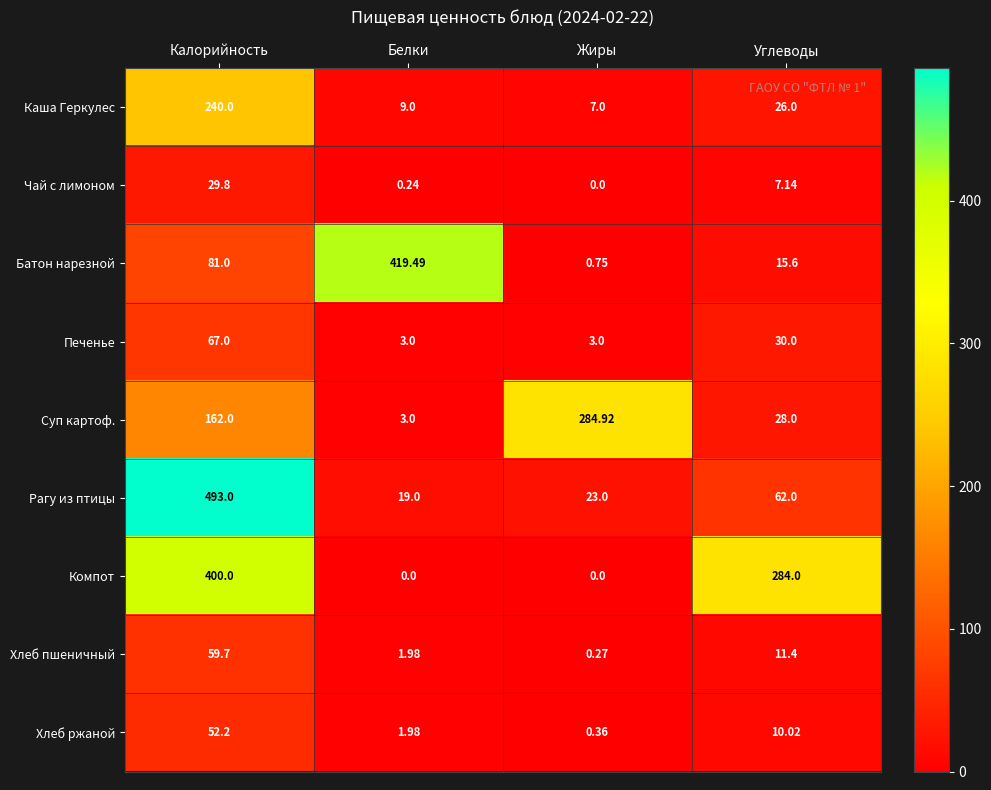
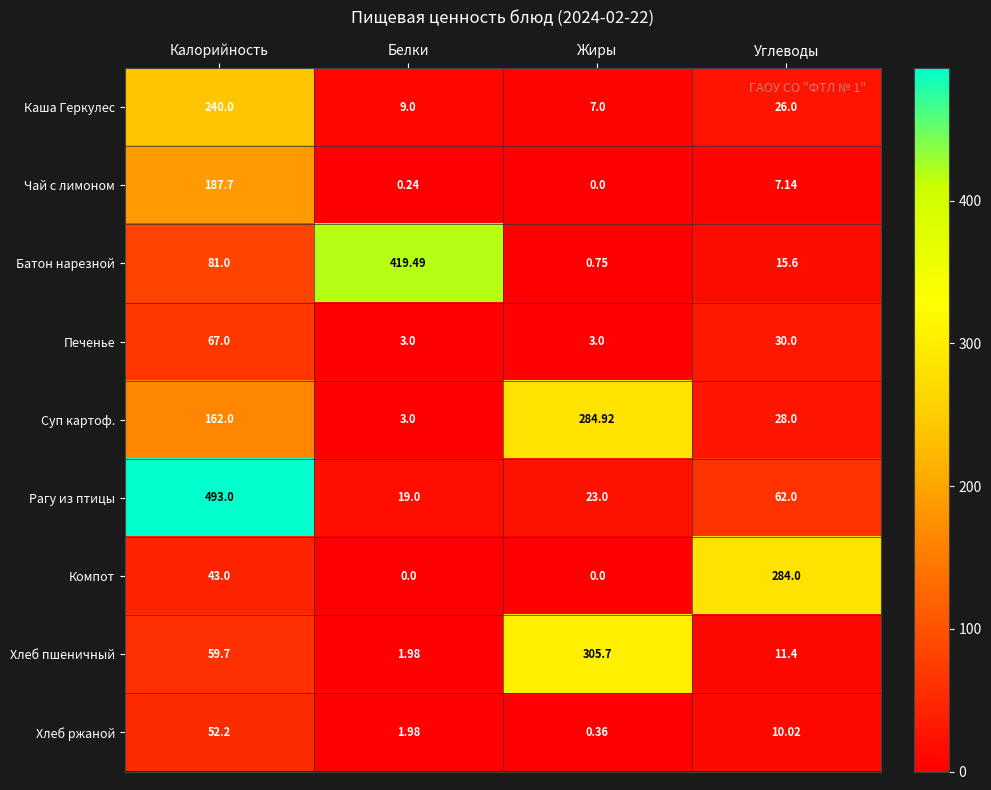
  {
    "Каша Геркулес": {
      "Калорийность": 240.0,
      "Белки": 9.0,
      "Жиры": 7.0
    },
    "Чай с лимоном": {
-     "Калорийность": 29.8,
+     "Калорийность": 187.7,
      "Белки": 0.24,
      "Жиры": 0.0,
      "Углеводы": 7.14
    },
    "Батон нарезной": {
      "Калорийность": 81.0,
      "Белки": 419.49,
      "Жиры": 0.75,
      "Углеводы": 15.6
    },
    "Печенье": {
      "Калорийность": 67.0,
      "Белки": 3.0,
      "Жиры": 3.0,
      "Углеводы": 30.0
    },
    "Суп картоф.": {
      "Калорийность": 162.0,
      "Белки": 3.0,
      "Жиры": 284.92,
      "Углеводы": 28.0
    },
    "Рагу из птицы": {
      "Калорийность": 493.0,
      "Белки": 19.0,
      "Жиры": 23.0,
      "Углеводы": 62.0
    },
    "Компот": {
-     "Калорийность": 400.0,
+     "Калорийность": 43.0,
      "Белки": 0.0,
      "Жиры": 0.0,
      "Углеводы": 284.0
    },
    "Хлеб пшеничный": {
      "Калорийность": 59.7,
      "Белки": 1.98,
-     "Жиры": 0.27,
+     "Жиры": 305.7,
      "Углеводы": 11.4
    },
    "Хлеб ржаной": {
      "Калорийность": 52.2,
      "Белки": 1.98,
      "Жиры": 0.36,
      "Углеводы": 10.02
    }
  }
